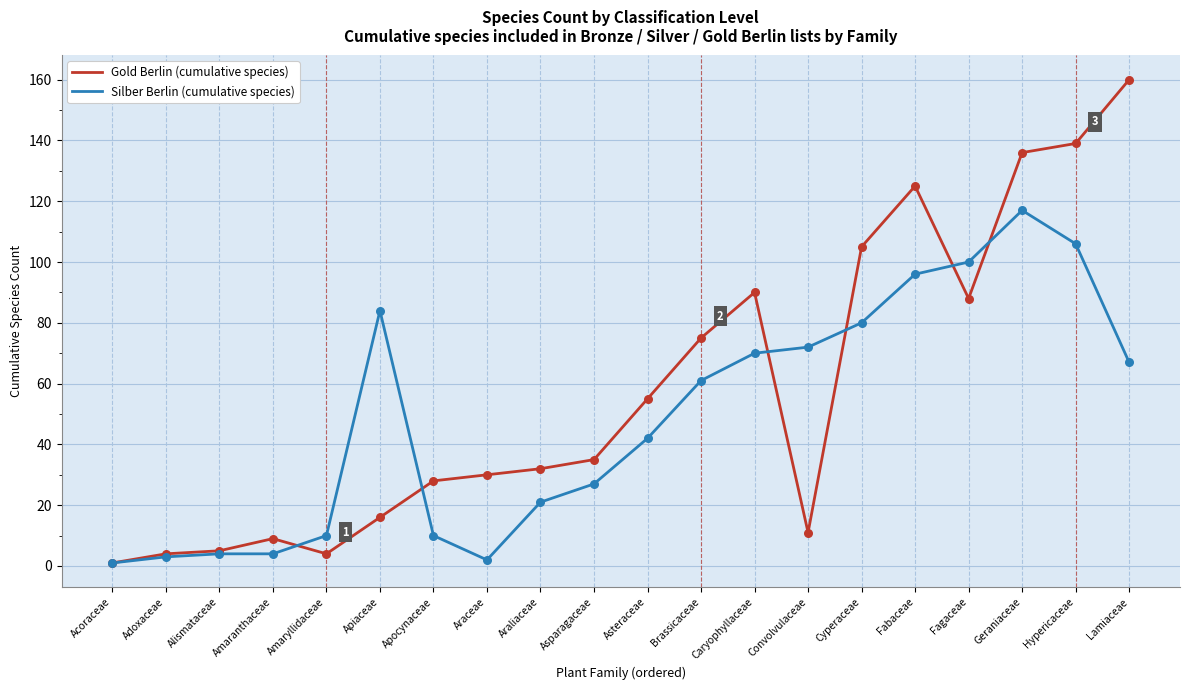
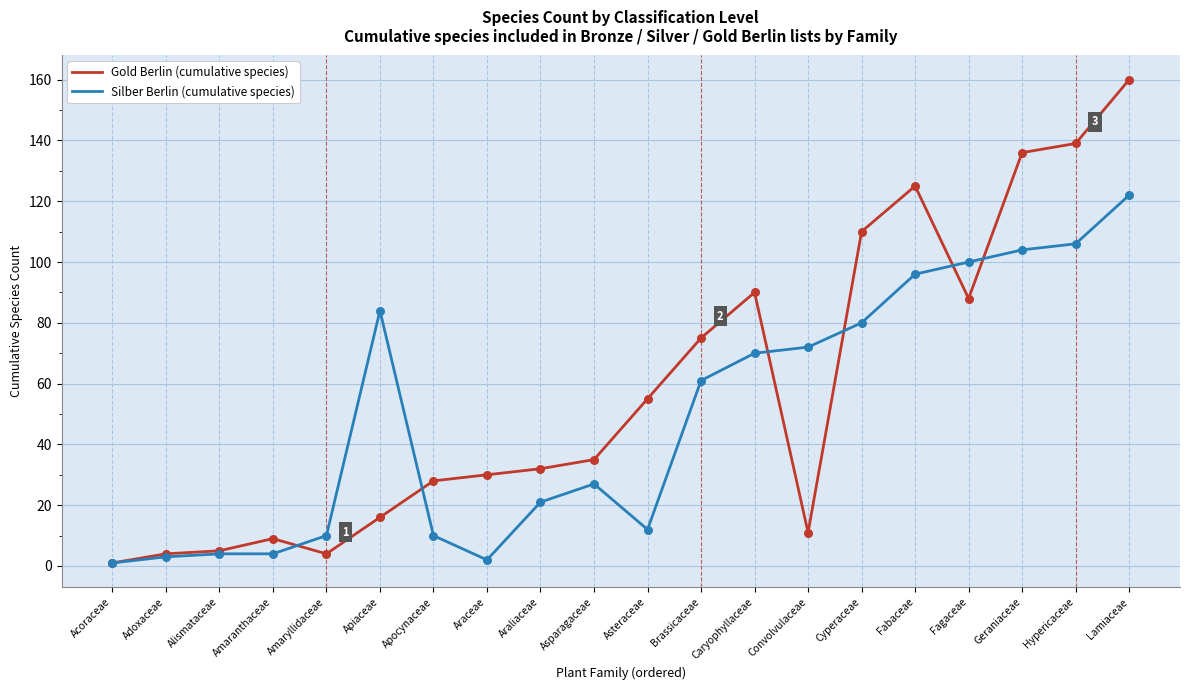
  {
    "Gold Berlin (cumulative species)": {
      "Adoxaceae": 4,
      "Alismataceae": 5,
      "Amaranthaceae": 9,
      "Amaryllidaceae": 4,
      "Apiaceae": 16,
      "Apocynaceae": 28,
      "Araceae": 30,
      "Araliaceae": 32,
      "Asparagaceae": 35,
      "Asteraceae": 55,
      "Caryophyllaceae": 90,
      "Convolvulaceae": 11,
-     "Cyperaceae": 105,
+     "Cyperaceae": 110,
      "Fabaceae": 125,
      "Fagaceae": 88,
      "Geraniaceae": 136,
      "Lamiaceae": 160
    },
    "Silber Berlin (cumulative species)": {
      "Adoxaceae": 3,
      "Alismataceae": 4,
      "Amaranthaceae": 4,
      "Apiaceae": 84,
      "Apocynaceae": 10,
      "Araceae": 2,
      "Araliaceae": 21,
      "Asparagaceae": 27,
-     "Asteraceae": 42,
+     "Asteraceae": 12,
      "Brassicaceae": 61,
      "Caryophyllaceae": 70,
      "Convolvulaceae": 72,
      "Cyperaceae": 80,
      "Fabaceae": 96,
      "Fagaceae": 100,
-     "Geraniaceae": 117,
+     "Geraniaceae": 104,
      "Hypericaceae": 106,
-     "Lamiaceae": 67
+     "Lamiaceae": 122
    }
  }
